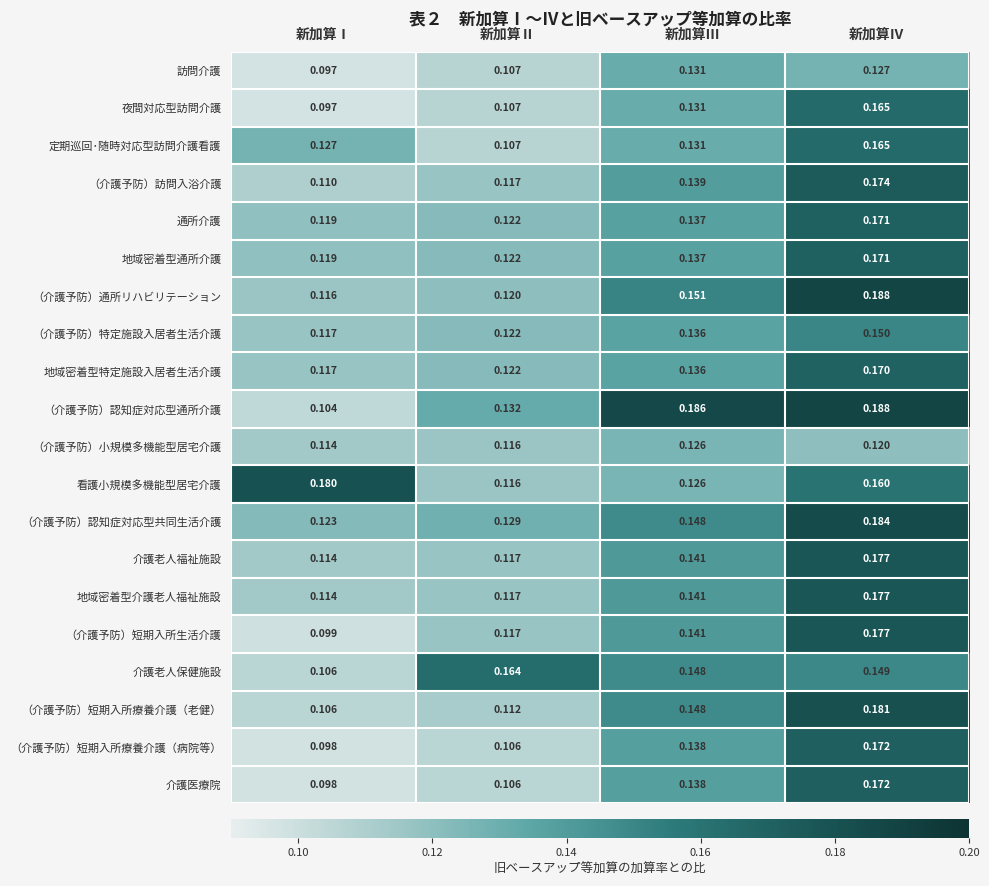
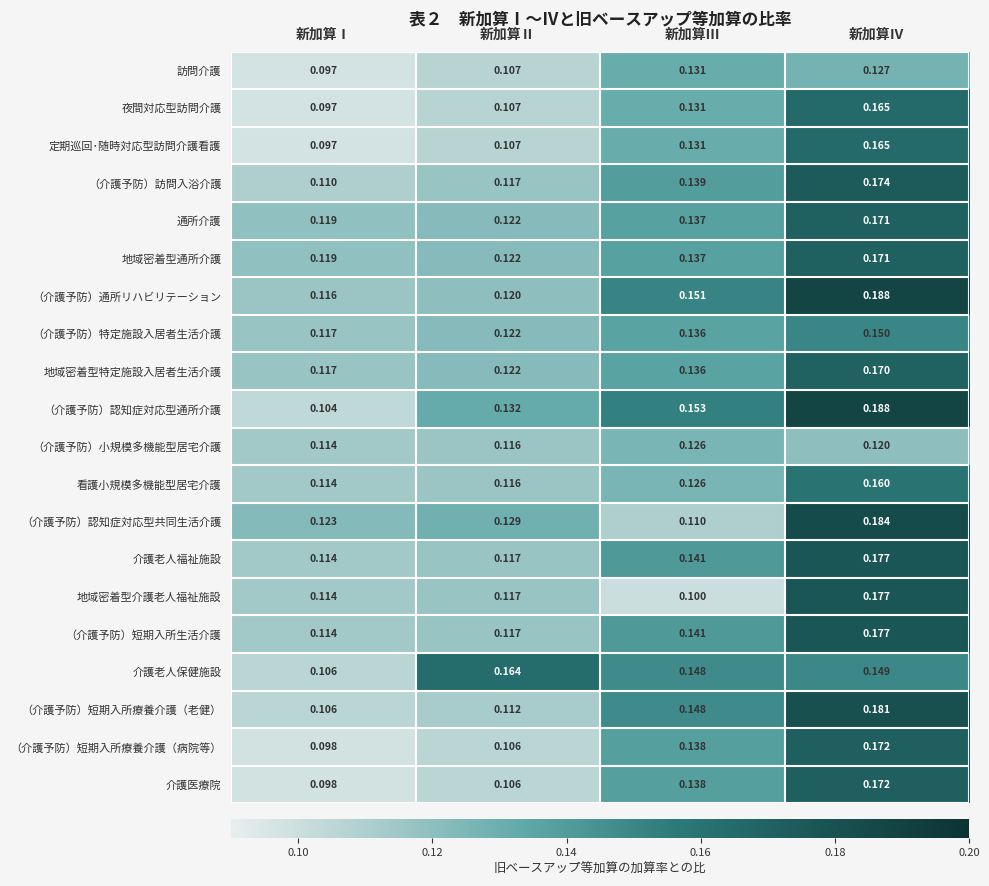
  {
    "訪問介護": {
      "新加算Ⅰ": 0.097,
      "新加算Ⅱ": 0.107,
      "新加算Ⅲ": 0.131,
      "新加算Ⅳ": 0.127
    },
    "夜間対応型訪問介護": {
      "新加算Ⅰ": 0.097,
      "新加算Ⅱ": 0.107,
      "新加算Ⅲ": 0.131,
      "新加算Ⅳ": 0.165
    },
    "定期巡回･随時対応型訪問介護看護": {
-     "新加算Ⅰ": 0.127,
+     "新加算Ⅰ": 0.097,
      "新加算Ⅱ": 0.107,
      "新加算Ⅲ": 0.131,
      "新加算Ⅳ": 0.165
    },
    "（介護予防）訪問入浴介護": {
      "新加算Ⅰ": 0.110,
      "新加算Ⅱ": 0.117,
      "新加算Ⅲ": 0.139,
      "新加算Ⅳ": 0.174
    },
    "通所介護": {
      "新加算Ⅰ": 0.119,
      "新加算Ⅱ": 0.122,
      "新加算Ⅲ": 0.137,
      "新加算Ⅳ": 0.171
    },
    "地域密着型通所介護": {
      "新加算Ⅰ": 0.119,
      "新加算Ⅱ": 0.122,
      "新加算Ⅲ": 0.137,
      "新加算Ⅳ": 0.171
    },
    "（介護予防）通所リハビリテーション": {
      "新加算Ⅰ": 0.116,
      "新加算Ⅱ": 0.120,
      "新加算Ⅲ": 0.151,
      "新加算Ⅳ": 0.188
    },
    "（介護予防）特定施設入居者生活介護": {
      "新加算Ⅰ": 0.117,
      "新加算Ⅱ": 0.122,
      "新加算Ⅲ": 0.136,
      "新加算Ⅳ": 0.150
    },
    "地域密着型特定施設入居者生活介護": {
      "新加算Ⅰ": 0.117,
      "新加算Ⅱ": 0.122,
      "新加算Ⅲ": 0.136,
      "新加算Ⅳ": 0.170
    },
    "（介護予防）認知症対応型通所介護": {
      "新加算Ⅰ": 0.104,
      "新加算Ⅱ": 0.132,
-     "新加算Ⅲ": 0.186,
+     "新加算Ⅲ": 0.153,
      "新加算Ⅳ": 0.188
    },
    "（介護予防）小規模多機能型居宅介護": {
      "新加算Ⅰ": 0.114,
      "新加算Ⅱ": 0.116,
      "新加算Ⅲ": 0.126,
      "新加算Ⅳ": 0.120
    },
    "看護小規模多機能型居宅介護": {
-     "新加算Ⅰ": 0.180,
+     "新加算Ⅰ": 0.114,
      "新加算Ⅱ": 0.116,
      "新加算Ⅲ": 0.126,
      "新加算Ⅳ": 0.160
    },
    "（介護予防）認知症対応型共同生活介護": {
      "新加算Ⅰ": 0.123,
      "新加算Ⅱ": 0.129,
-     "新加算Ⅲ": 0.148,
+     "新加算Ⅲ": 0.110,
      "新加算Ⅳ": 0.184
    },
    "介護老人福祉施設": {
      "新加算Ⅰ": 0.114,
      "新加算Ⅱ": 0.117,
      "新加算Ⅲ": 0.141,
      "新加算Ⅳ": 0.177
    },
    "地域密着型介護老人福祉施設": {
      "新加算Ⅰ": 0.114,
      "新加算Ⅱ": 0.117,
-     "新加算Ⅲ": 0.141,
+     "新加算Ⅲ": 0.100,
      "新加算Ⅳ": 0.177
    },
    "（介護予防）短期入所生活介護": {
-     "新加算Ⅰ": 0.099,
+     "新加算Ⅰ": 0.114,
      "新加算Ⅱ": 0.117,
      "新加算Ⅲ": 0.141,
      "新加算Ⅳ": 0.177
    },
    "介護老人保健施設": {
      "新加算Ⅰ": 0.106,
      "新加算Ⅱ": 0.164,
      "新加算Ⅲ": 0.148,
      "新加算Ⅳ": 0.149
    },
    "（介護予防）短期入所療養介護（老健）": {
      "新加算Ⅰ": 0.106,
      "新加算Ⅱ": 0.112,
      "新加算Ⅲ": 0.148,
      "新加算Ⅳ": 0.181
    },
    "（介護予防）短期入所療養介護（病院等）": {
      "新加算Ⅰ": 0.098,
      "新加算Ⅱ": 0.106,
      "新加算Ⅲ": 0.138,
      "新加算Ⅳ": 0.172
    },
    "介護医療院": {
      "新加算Ⅰ": 0.098,
      "新加算Ⅱ": 0.106,
      "新加算Ⅲ": 0.138,
      "新加算Ⅳ": 0.172
    }
  }
